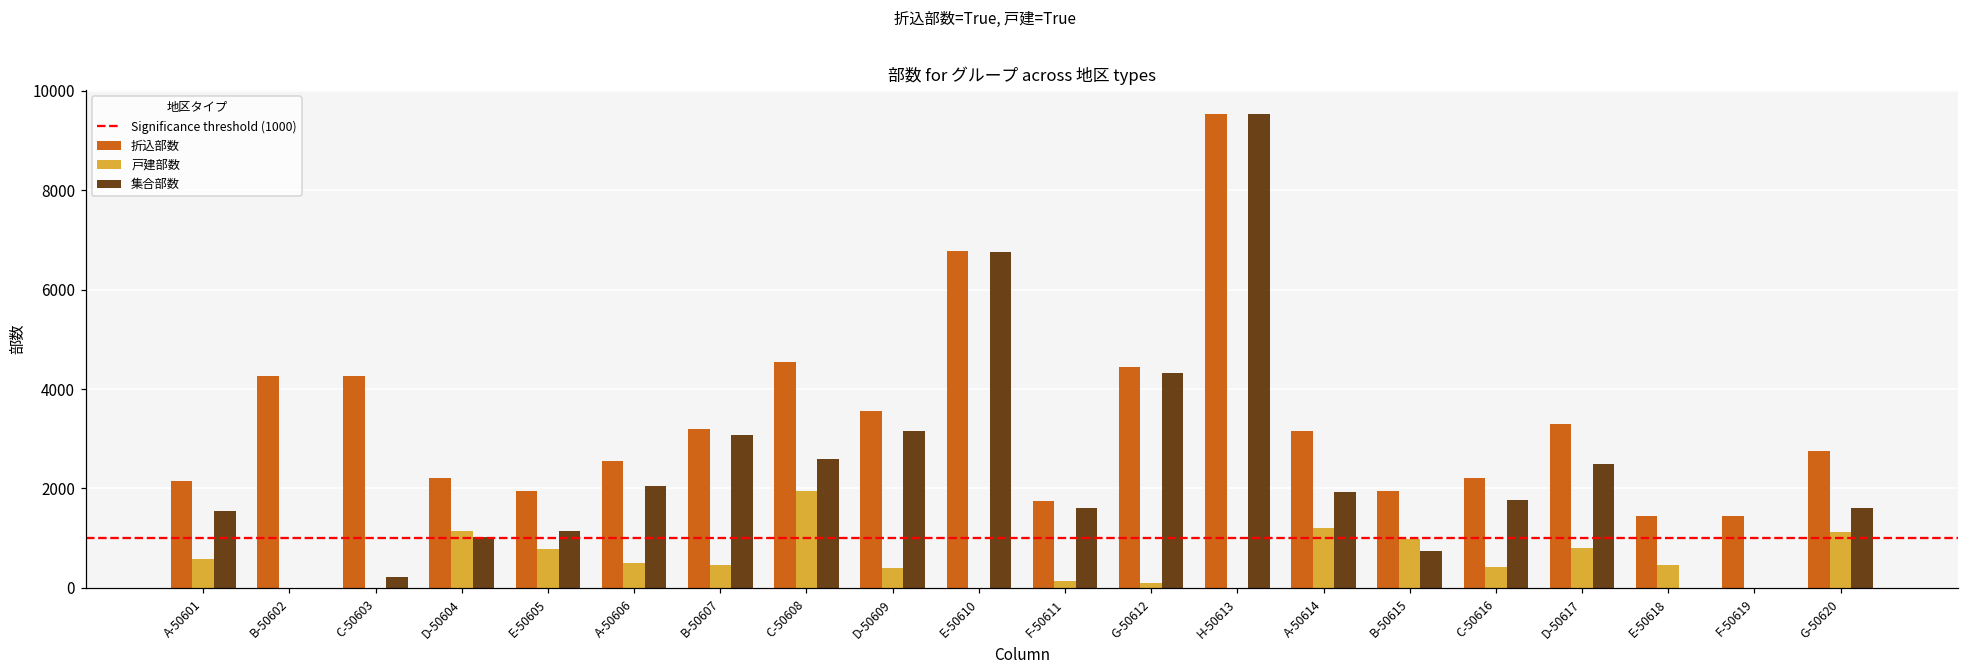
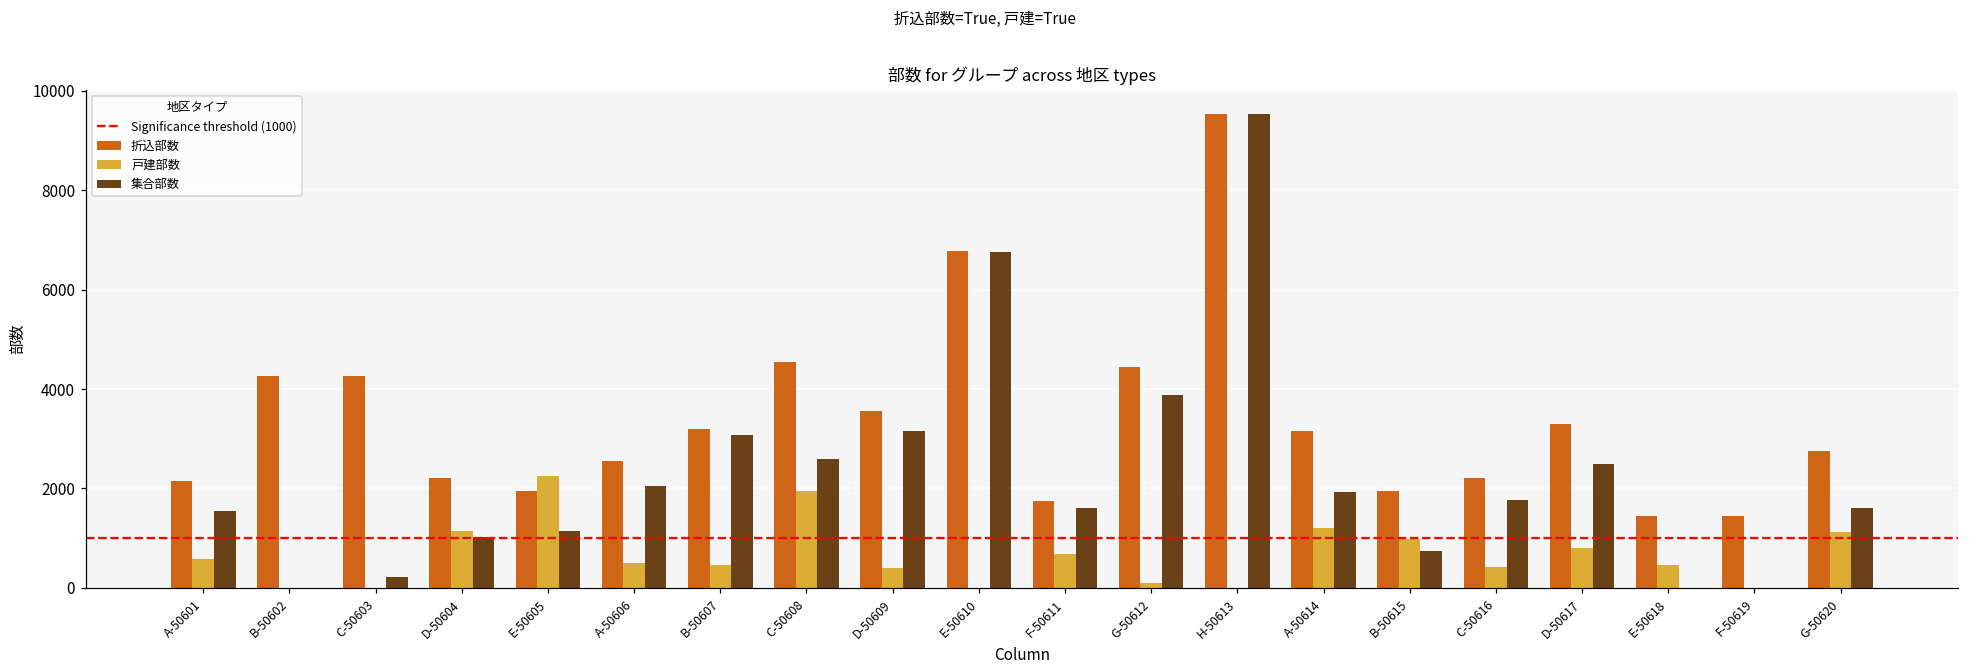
  {
    "折込部数": {
      "A-50601": 2200,
      "B-50602": 4300,
      "C-50603": 4300,
      "D-50604": 2200,
      "E-50605": 2000,
      "A-50606": 2600,
      "B-50607": 3200,
      "C-50608": 4600,
      "D-50609": 3600,
      "E-50610": 6800,
      "F-50611": 1800,
      "G-50612": 4500,
      "H-50613": 9500,
      "A-50614": 3200,
      "B-50615": 2000,
      "C-50616": 2200,
      "D-50617": 3300,
      "E-50618": 1500,
      "F-50619": 1500,
      "G-50620": 2800
    },
    "戸建部数": {
      "A-50601": 600,
      "B-50602": 0,
      "C-50603": 0,
      "D-50604": 1200,
-     "E-50605": 800,
+     "E-50605": 2200,
      "A-50606": 500,
      "B-50607": 500,
      "C-50608": 1900,
      "D-50609": 400,
      "E-50610": 0,
-     "F-50611": 100,
+     "F-50611": 700,
      "G-50612": 100,
      "H-50613": 0,
      "A-50614": 1200,
      "B-50615": 1000,
      "C-50616": 400,
      "D-50617": 800,
      "E-50618": 500,
      "F-50619": 0,
      "G-50620": 1100
    },
    "集合部数": {
      "A-50601": 1600,
      "B-50602": 0,
      "C-50603": 200,
      "D-50604": 1000,
      "E-50605": 1200,
      "A-50606": 2100,
      "B-50607": 3100,
      "C-50608": 2600,
      "D-50609": 3200,
      "E-50610": 6800,
      "F-50611": 1600,
-     "G-50612": 4300,
+     "G-50612": 3900,
      "H-50613": 9500,
      "A-50614": 1900,
      "B-50615": 700,
      "C-50616": 1800,
      "D-50617": 2500,
      "E-50618": 0,
      "F-50619": 0,
      "G-50620": 1600
    }
  }
